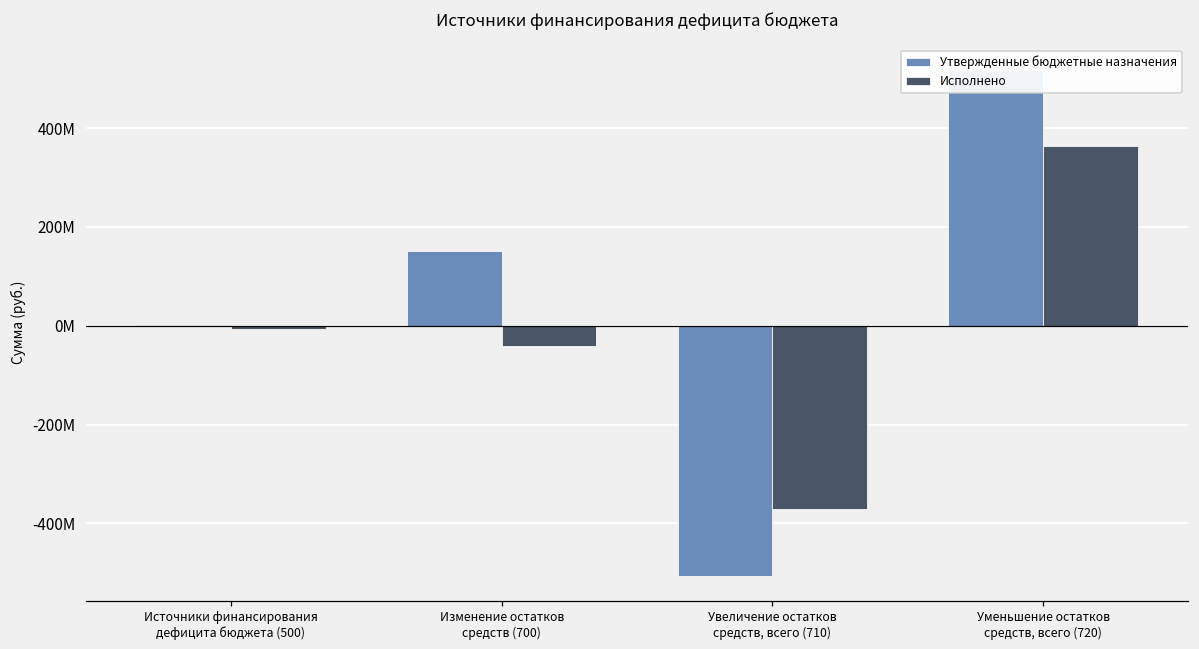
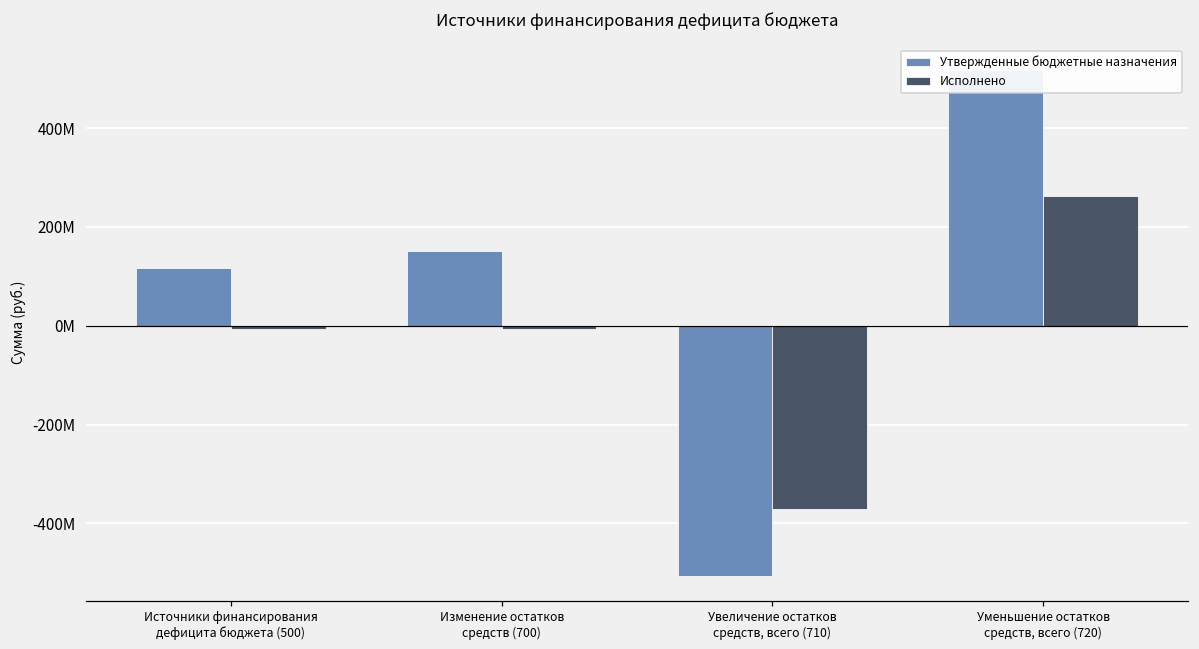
  {
    "Утвержденные бюджетные назначения": {
-     "Источники финансирования дефицита бюджета (500)": 0,
+     "Источники финансирования дефицита бюджета (500)": 120000000,
      "Изменение остатков средств (700)": 150000000,
      "Увеличение остатков средств, всего (710)": -510000000
    },
    "Исполнено": {
      "Источники финансирования дефицита бюджета (500)": -10000000,
-     "Изменение остатков средств (700)": -40000000,
+     "Изменение остатков средств (700)": -10000000,
      "Увеличение остатков средств, всего (710)": -370000000,
-     "Уменьшение остатков средств, всего (720)": 360000000
+     "Уменьшение остатков средств, всего (720)": 260000000
    }
  }
